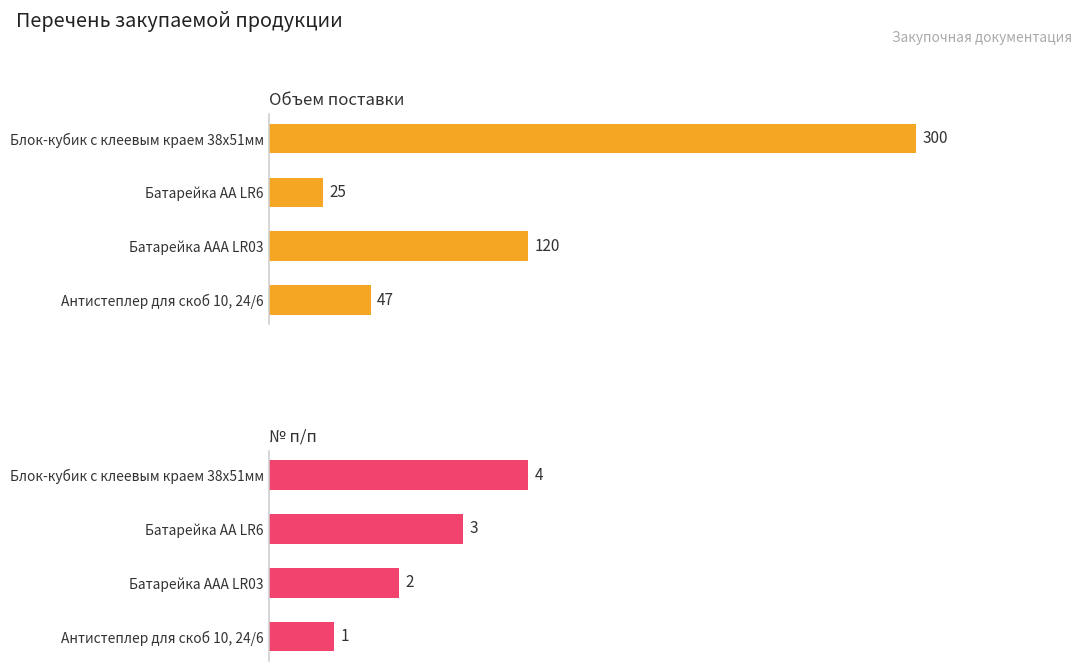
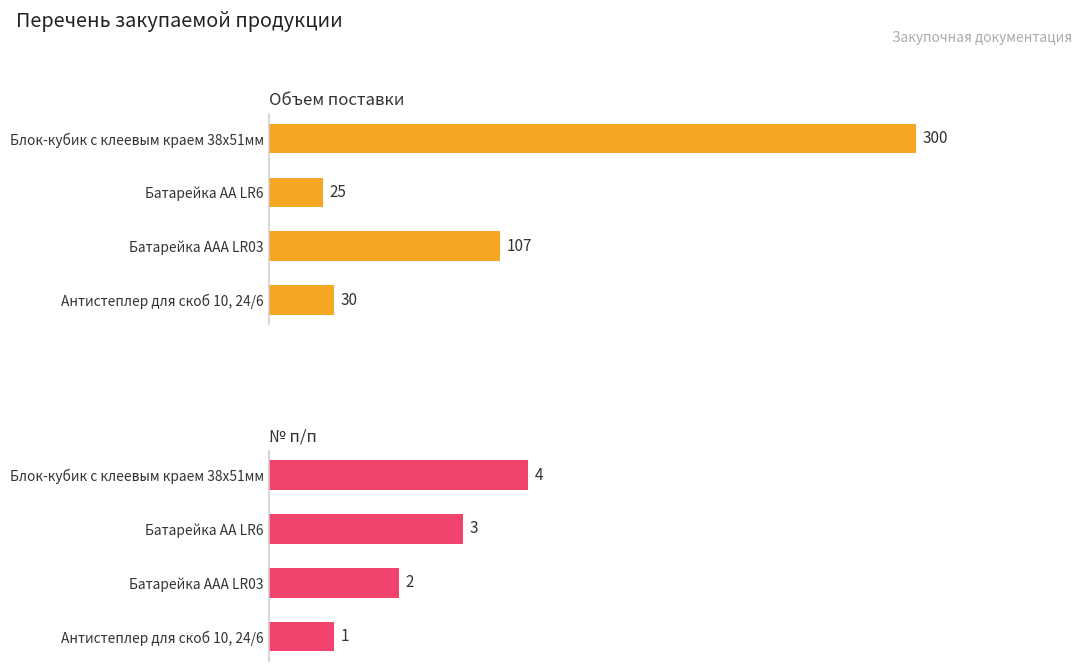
  {
    "Объем поставки": {
      "Блок-кубик с клеевым краем 38х51мм": 300,
      "Батарейка АA LR6": 25,
-     "Батарейка ААA LR03": 120,
-     "Антистеплер для скоб 10, 24/6": 47
+     "Батарейка ААA LR03": 107,
+     "Антистеплер для скоб 10, 24/6": 30
    },
    "№ п/п": {
      "Блок-кубик с клеевым краем 38х51мм": 4,
      "Батарейка АA LR6": 3,
      "Батарейка ААA LR03": 2,
      "Антистеплер для скоб 10, 24/6": 1
    }
  }
